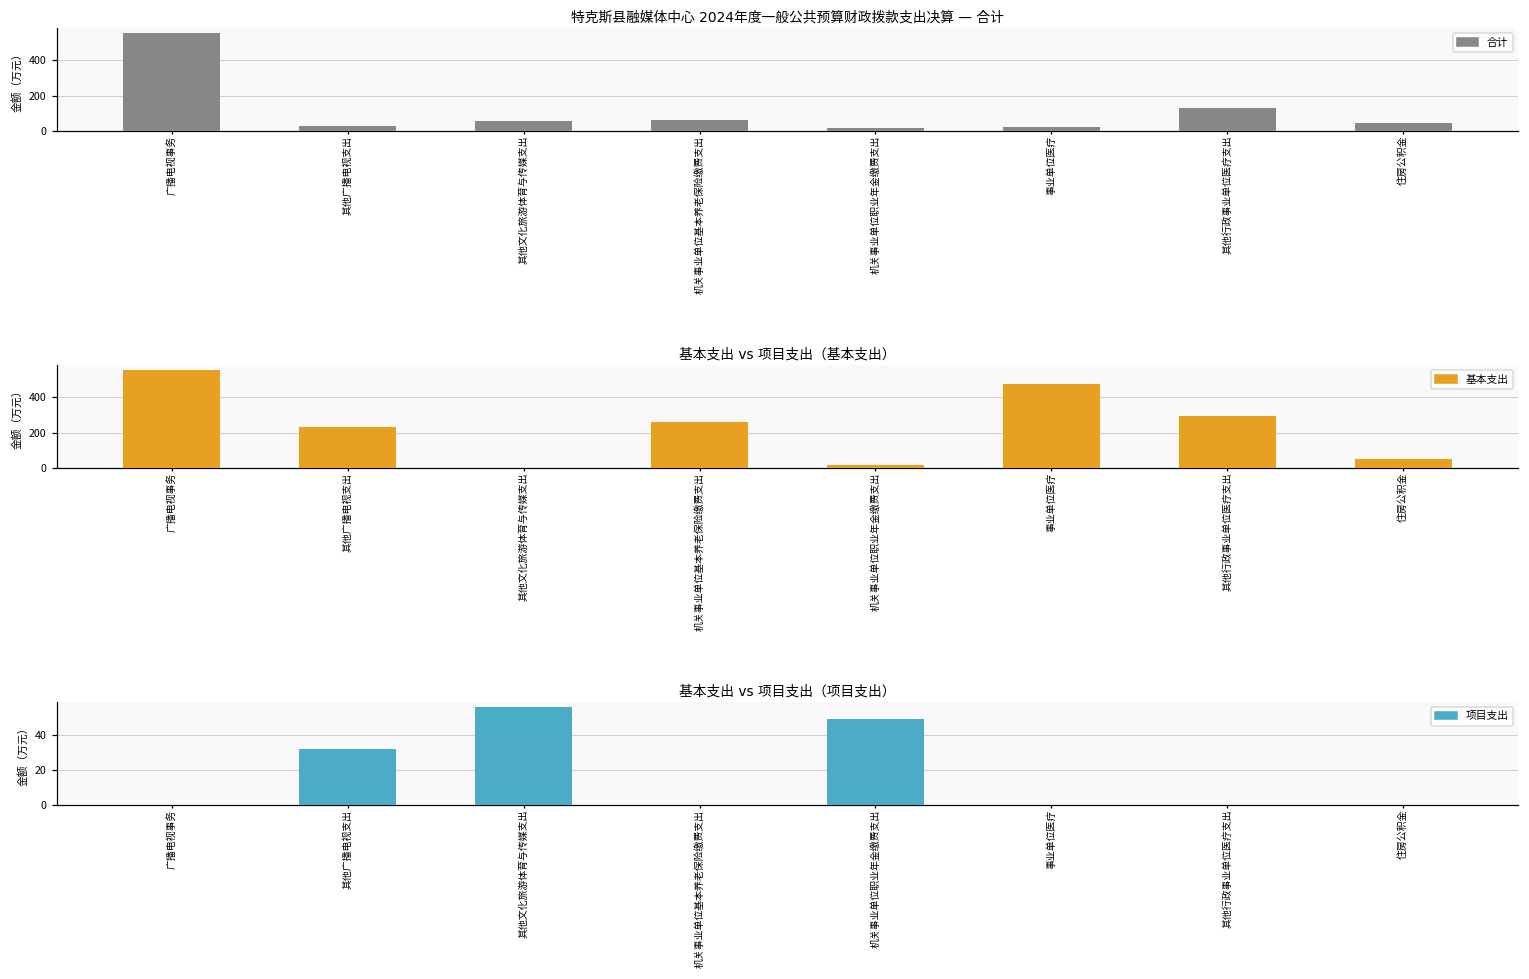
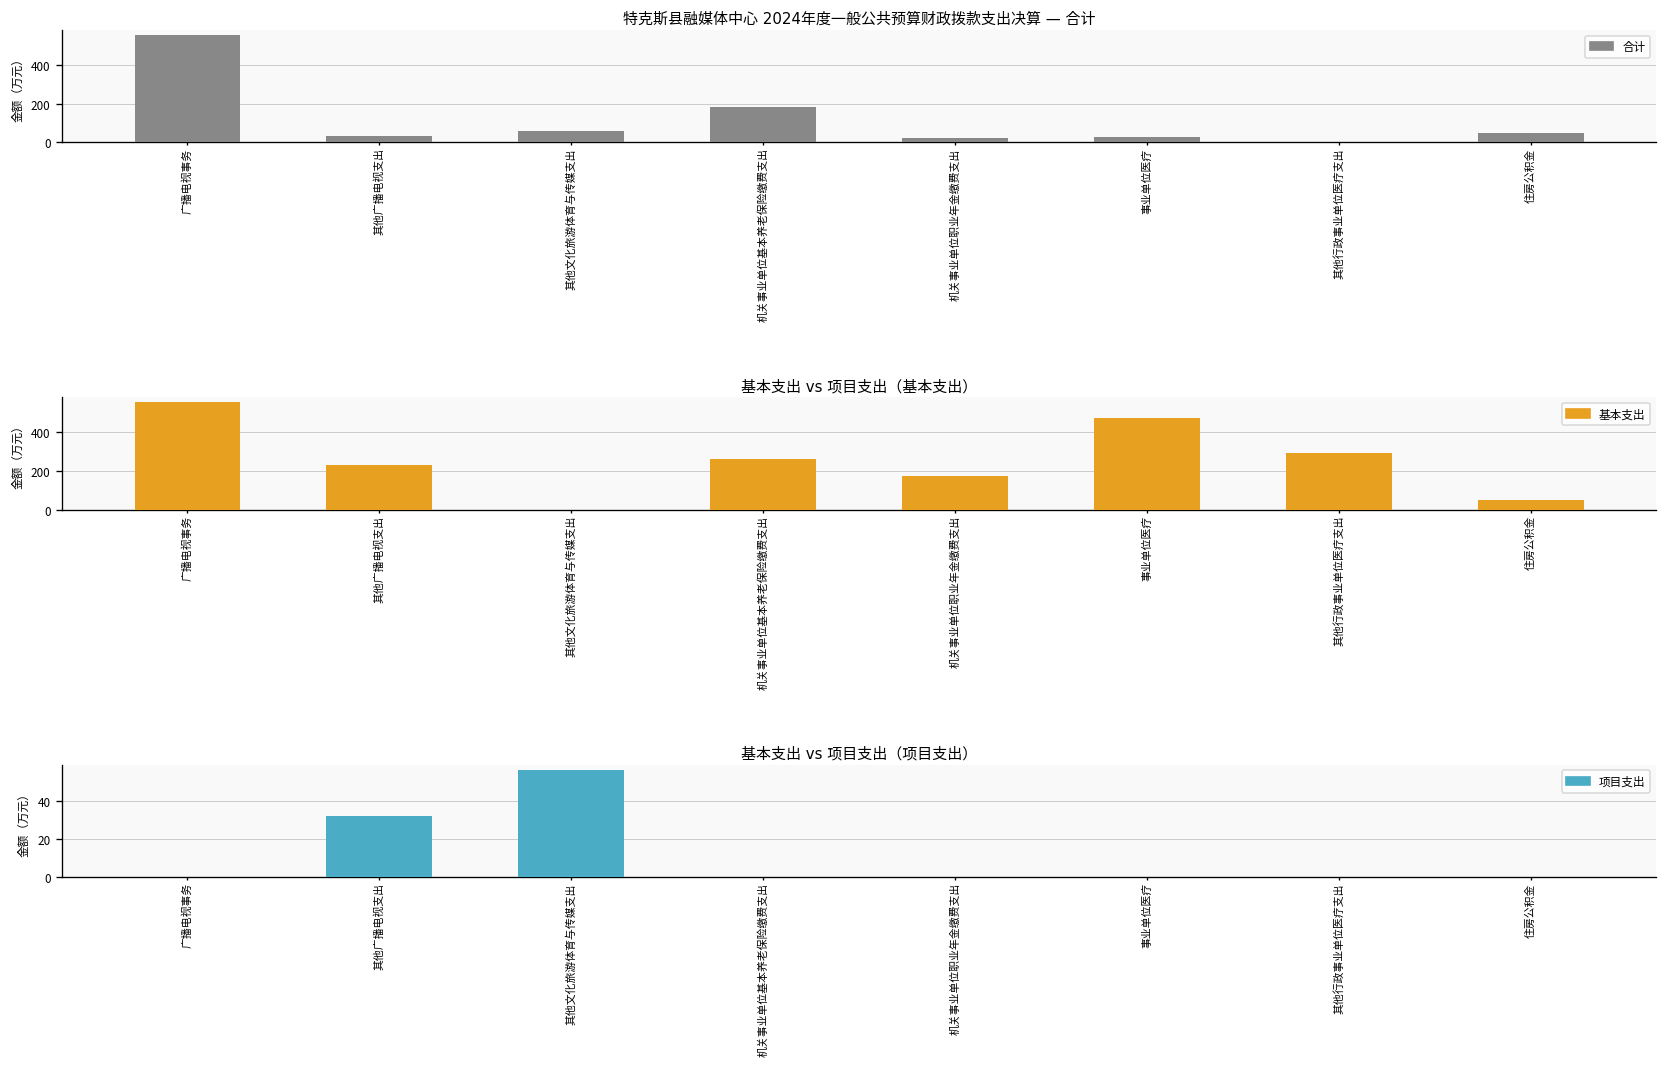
  {
    "特克斯县融媒体中心 2024年度一般公共预算财政拨款支出决算 — 合计": {
      "广播电视事务": 550,
      "其他广播电视支出": 30,
      "其他文化旅游体育与传媒支出": 60,
-     "机关事业单位基本养老保险缴费支出": 60,
+     "机关事业单位基本养老保险缴费支出": 180,
      "机关事业单位职业年金缴费支出": 20,
      "事业单位医疗": 30,
-     "其他行政事业单位医疗支出": 130,
+     "其他行政事业单位医疗支出": 0,
      "住房公积金": 50
    },
    "基本支出 vs 项目支出（基本支出）": {
      "广播电视事务": 550,
      "其他广播电视支出": 230,
      "其他文化旅游体育与传媒支出": 0,
      "机关事业单位基本养老保险缴费支出": 260,
-     "机关事业单位职业年金缴费支出": 20,
+     "机关事业单位职业年金缴费支出": 170,
      "事业单位医疗": 470,
      "其他行政事业单位医疗支出": 290,
      "住房公积金": 50
    },
    "基本支出 vs 项目支出（项目支出）": {
      "广播电视事务": 0,
      "其他广播电视支出": 32,
      "其他文化旅游体育与传媒支出": 56,
      "机关事业单位基本养老保险缴费支出": 0,
-     "机关事业单位职业年金缴费支出": 49,
+     "机关事业单位职业年金缴费支出": 0,
      "事业单位医疗": 0,
      "其他行政事业单位医疗支出": 0,
      "住房公积金": 0
    }
  }
